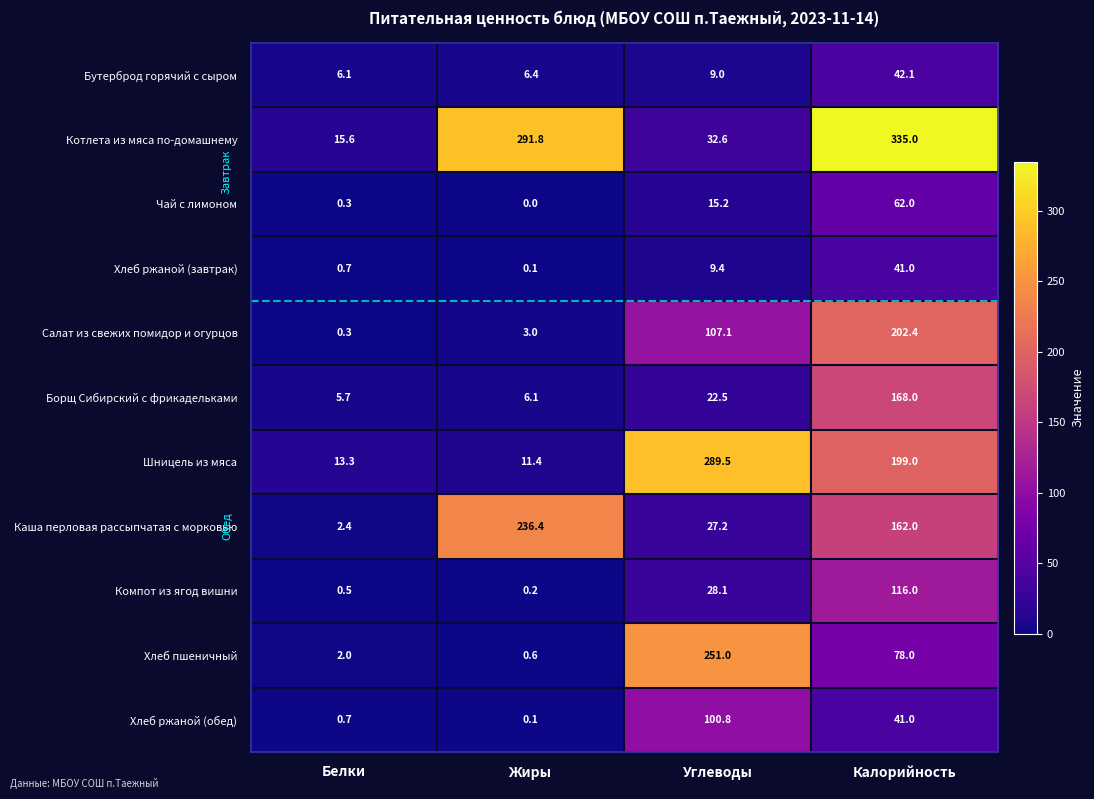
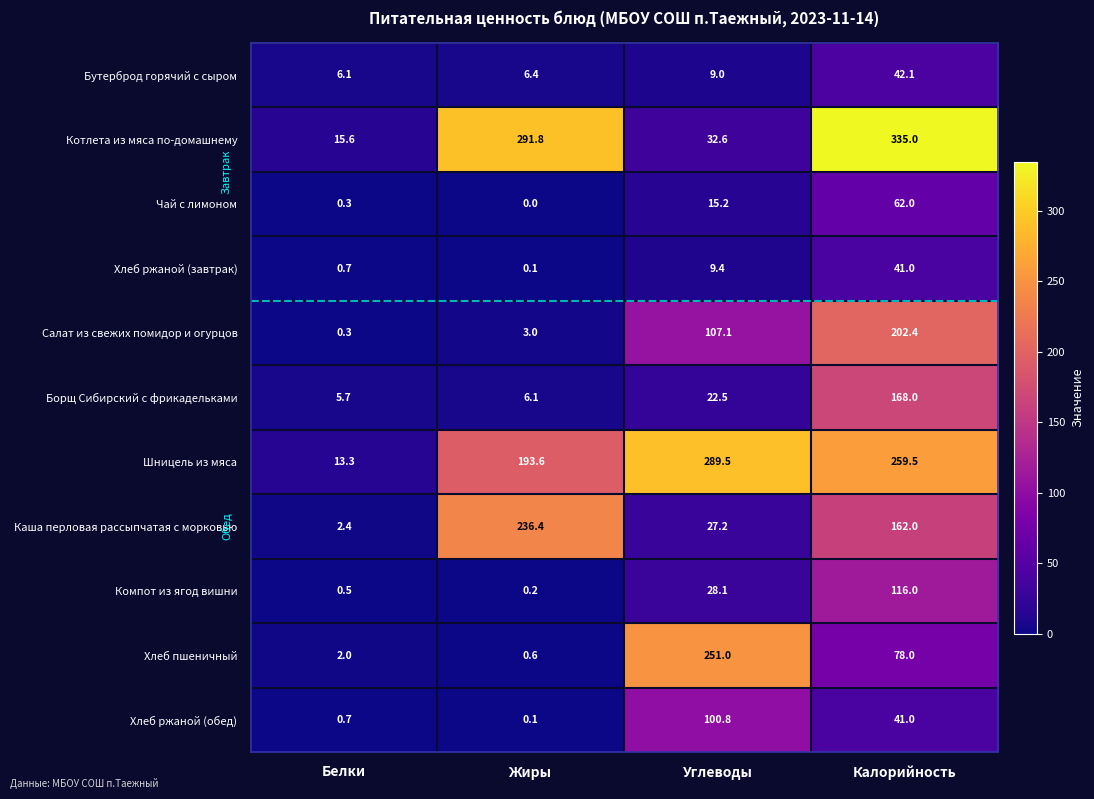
  {
    "Бутерброд горячий с сыром": {
      "Белки": 6.1,
      "Жиры": 6.4,
      "Углеводы": 9.0,
      "Калорийность": 42.1
    },
    "Котлета из мяса по-домашнему": {
      "Белки": 15.6,
      "Жиры": 291.8,
      "Углеводы": 32.6,
      "Калорийность": 335.0
    },
    "Чай с лимоном": {
      "Белки": 0.3,
      "Жиры": 0.0,
      "Углеводы": 15.2,
      "Калорийность": 62.0
    },
    "Хлеб ржаной (завтрак)": {
      "Белки": 0.7,
      "Жиры": 0.1,
      "Углеводы": 9.4,
      "Калорийность": 41.0
    },
    "Салат из свежих помидор и огурцов": {
      "Белки": 0.3,
      "Жиры": 3.0,
      "Углеводы": 107.1,
      "Калорийность": 202.4
    },
    "Борщ Сибирский с фрикадельками": {
      "Белки": 5.7,
      "Жиры": 6.1,
      "Углеводы": 22.5,
      "Калорийность": 168.0
    },
    "Шницель из мяса": {
      "Белки": 13.3,
-     "Жиры": 11.4,
+     "Жиры": 193.6,
      "Углеводы": 289.5,
-     "Калорийность": 199.0
+     "Калорийность": 259.5
    },
    "Каша перловая рассыпчатая с морковью": {
      "Белки": 2.4,
      "Жиры": 236.4,
      "Углеводы": 27.2,
      "Калорийность": 162.0
    },
    "Компот из ягод вишни": {
      "Белки": 0.5,
      "Жиры": 0.2,
      "Углеводы": 28.1,
      "Калорийность": 116.0
    },
    "Хлеб пшеничный": {
      "Белки": 2.0,
      "Жиры": 0.6,
      "Углеводы": 251.0,
      "Калорийность": 78.0
    },
    "Хлеб ржаной (обед)": {
      "Белки": 0.7,
      "Жиры": 0.1,
      "Углеводы": 100.8,
      "Калорийность": 41.0
    }
  }
